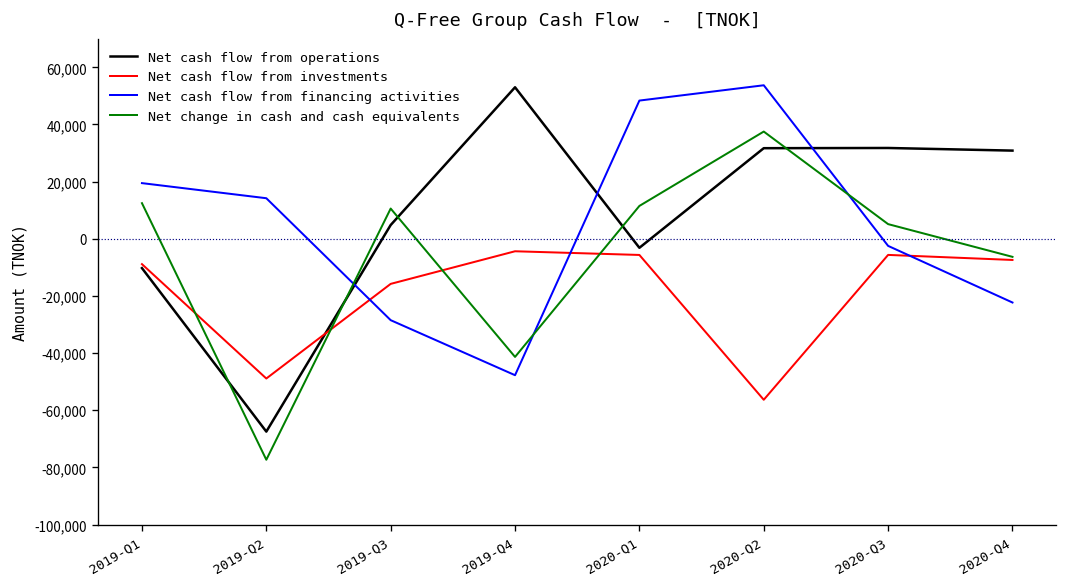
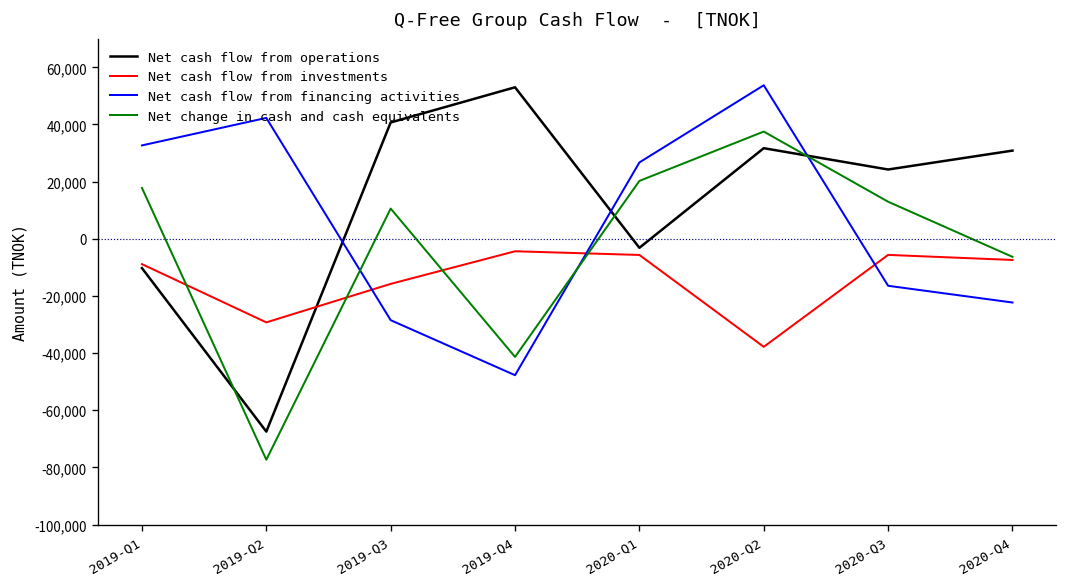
  {
    "Net cash flow from operations": {
      "2019-Q1": "-10,000",
      "2019-Q2": "-67,000",
-     "2019-Q3": "5,000",
+     "2019-Q3": "41,000",
      "2019-Q4": "53,000",
      "2020-Q1": "-3,000",
      "2020-Q2": "32,000",
-     "2020-Q3": "32,000",
+     "2020-Q3": "24,000",
      "2020-Q4": "31,000"
    },
    "Net cash flow from investments": {
      "2019-Q1": "-9,000",
-     "2019-Q2": "-49,000",
+     "2019-Q2": "-29,000",
      "2019-Q3": "-16,000",
      "2019-Q4": "-4,000",
      "2020-Q1": "-6,000",
-     "2020-Q2": "-56,000",
+     "2020-Q2": "-38,000",
      "2020-Q3": "-6,000",
      "2020-Q4": "-7,000"
    },
    "Net cash flow from financing activities": {
-     "2019-Q1": "19,000",
-     "2019-Q2": "14,000",
+     "2019-Q1": "33,000",
+     "2019-Q2": "42,000",
      "2019-Q3": "-28,000",
      "2019-Q4": "-48,000",
-     "2020-Q1": "48,000",
+     "2020-Q1": "27,000",
      "2020-Q2": "54,000",
-     "2020-Q3": "-2,000",
+     "2020-Q3": "-16,000",
      "2020-Q4": "-22,000"
    },
    "Net change in cash and cash equivalents": {
-     "2019-Q1": "12,000",
+     "2019-Q1": "18,000",
      "2019-Q2": "-77,000",
      "2019-Q3": "11,000",
      "2019-Q4": "-41,000",
-     "2020-Q1": "12,000",
+     "2020-Q1": "20,000",
      "2020-Q2": "38,000",
-     "2020-Q3": "5,000",
+     "2020-Q3": "13,000",
      "2020-Q4": "-6,000"
    }
  }
